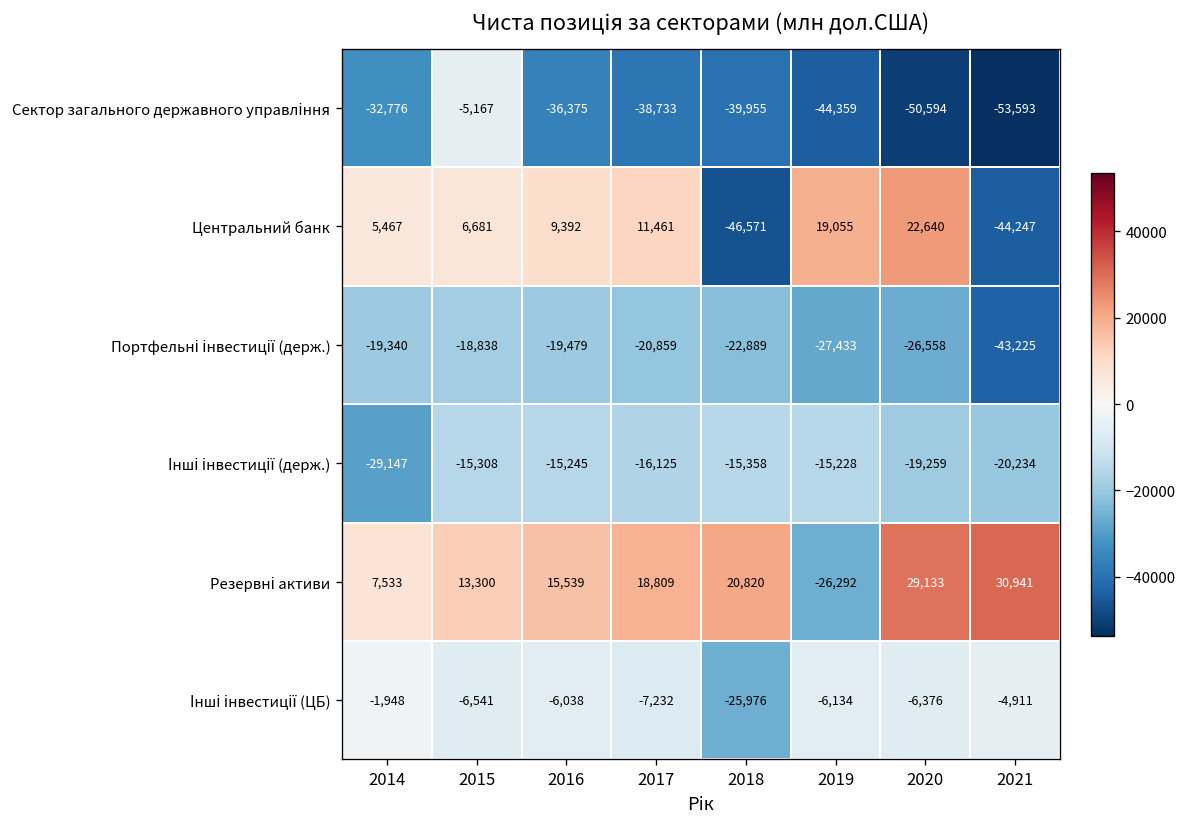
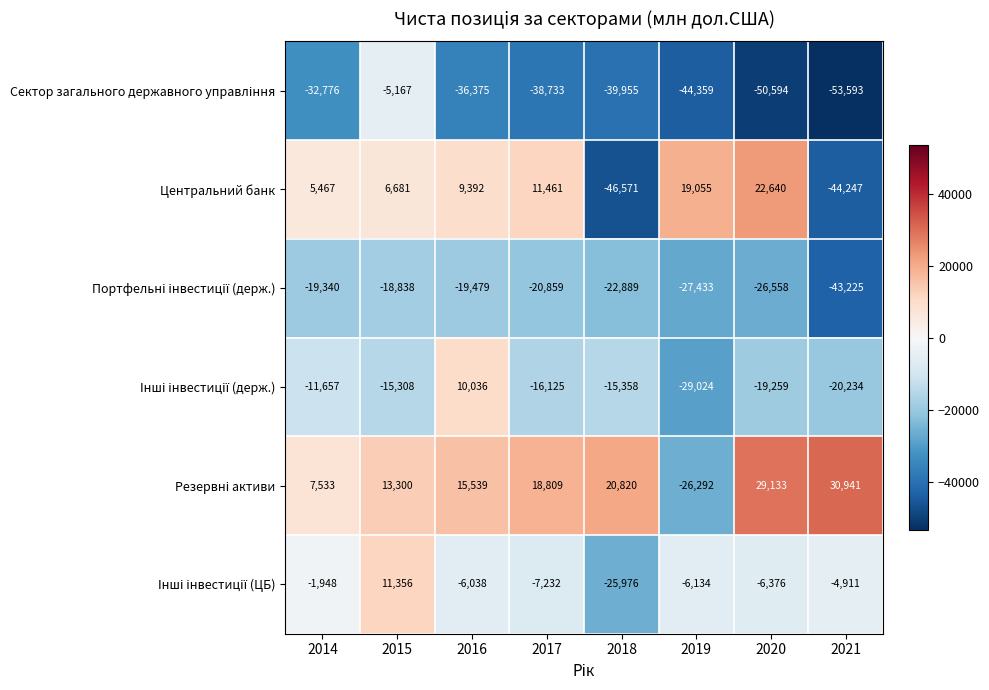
  {
    "Сектор загального державного управління": {
      "2014": "-32,776",
      "2015": "-5,167",
      "2016": "-36,375",
      "2017": "-38,733",
      "2018": "-39,955",
      "2019": "-44,359",
      "2020": "-50,594",
      "2021": "-53,593"
    },
    "Центральний банк": {
      "2014": "5,467",
      "2015": "6,681",
      "2016": "9,392",
      "2017": "11,461",
      "2018": "-46,571",
      "2019": "19,055",
      "2020": "22,640",
      "2021": "-44,247"
    },
    "Портфельні інвестиції (держ.)": {
      "2014": "-19,340",
      "2015": "-18,838",
      "2016": "-19,479",
      "2017": "-20,859",
      "2018": "-22,889",
      "2019": "-27,433",
      "2020": "-26,558",
      "2021": "-43,225"
    },
    "Інші інвестиції (держ.)": {
-     "2014": "-29,147",
+     "2014": "-11,657",
      "2015": "-15,308",
-     "2016": "-15,245",
+     "2016": "10,036",
      "2017": "-16,125",
      "2018": "-15,358",
-     "2019": "-15,228",
+     "2019": "-29,024",
      "2020": "-19,259",
      "2021": "-20,234"
    },
    "Резервні активи": {
      "2014": "7,533",
      "2015": "13,300",
      "2016": "15,539",
      "2017": "18,809",
      "2018": "20,820",
      "2019": "-26,292",
      "2020": "29,133",
      "2021": "30,941"
    },
    "Інші інвестиції (ЦБ)": {
      "2014": "-1,948",
-     "2015": "-6,541",
+     "2015": "11,356",
      "2016": "-6,038",
      "2017": "-7,232",
      "2018": "-25,976",
      "2019": "-6,134",
      "2020": "-6,376",
      "2021": "-4,911"
    }
  }
